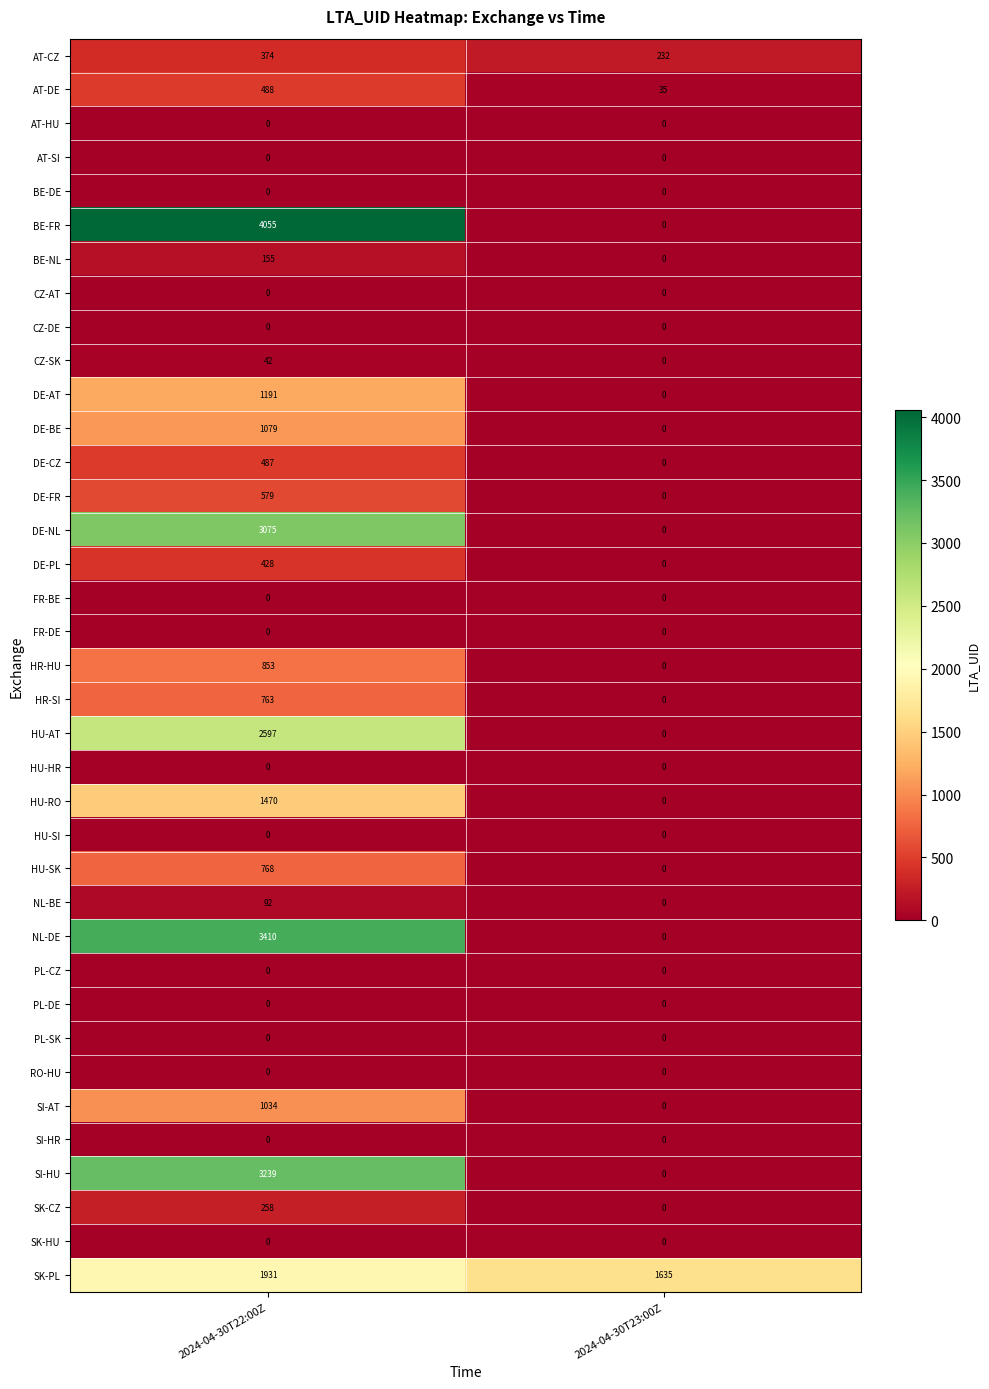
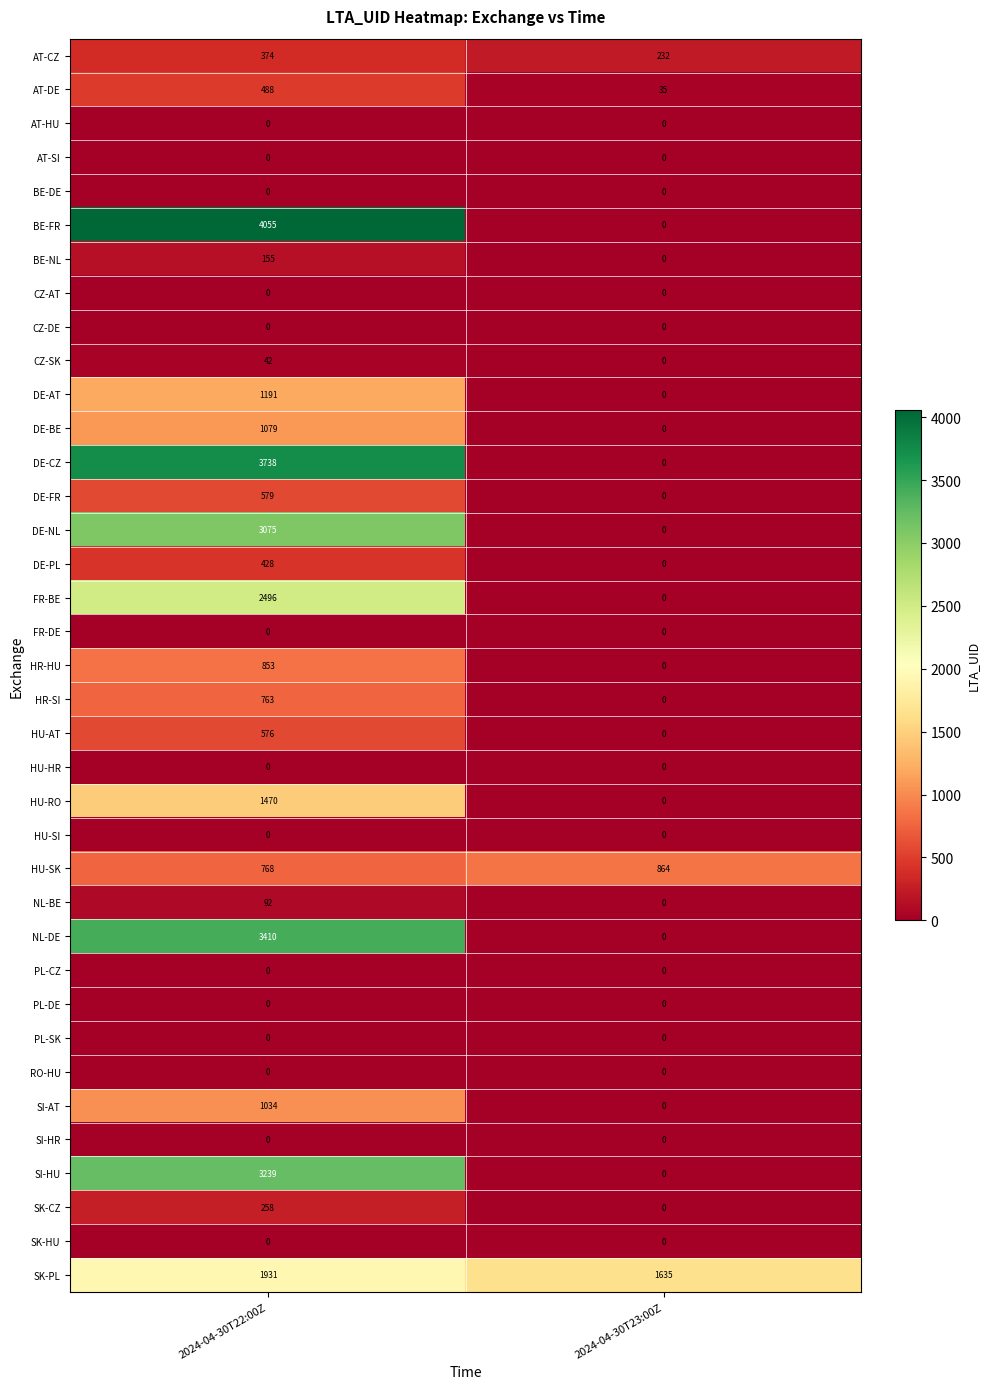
  {
    "AT-CZ": {
      "2024-04-30T22:00Z": 374,
      "2024-04-30T23:00Z": 232
    },
    "AT-DE": {
      "2024-04-30T22:00Z": 488,
      "2024-04-30T23:00Z": 35
    },
    "AT-HU": {
      "2024-04-30T22:00Z": 0,
      "2024-04-30T23:00Z": 0
    },
    "AT-SI": {
      "2024-04-30T22:00Z": 0,
      "2024-04-30T23:00Z": 0
    },
    "BE-DE": {
      "2024-04-30T22:00Z": 0,
      "2024-04-30T23:00Z": 0
    },
    "BE-FR": {
      "2024-04-30T22:00Z": 4055,
      "2024-04-30T23:00Z": 0
    },
    "BE-NL": {
      "2024-04-30T22:00Z": 155,
      "2024-04-30T23:00Z": 0
    },
    "CZ-AT": {
      "2024-04-30T22:00Z": 0,
      "2024-04-30T23:00Z": 0
    },
    "CZ-DE": {
      "2024-04-30T22:00Z": 0,
      "2024-04-30T23:00Z": 0
    },
    "CZ-SK": {
      "2024-04-30T22:00Z": 42,
      "2024-04-30T23:00Z": 0
    },
    "DE-AT": {
      "2024-04-30T22:00Z": 1191,
      "2024-04-30T23:00Z": 0
    },
    "DE-BE": {
      "2024-04-30T22:00Z": 1079,
      "2024-04-30T23:00Z": 0
    },
    "DE-CZ": {
-     "2024-04-30T22:00Z": 487,
+     "2024-04-30T22:00Z": 3738,
      "2024-04-30T23:00Z": 0
    },
    "DE-FR": {
      "2024-04-30T22:00Z": 579,
      "2024-04-30T23:00Z": 0
    },
    "DE-NL": {
      "2024-04-30T22:00Z": 3075,
      "2024-04-30T23:00Z": 0
    },
    "DE-PL": {
      "2024-04-30T22:00Z": 428,
      "2024-04-30T23:00Z": 0
    },
    "FR-BE": {
-     "2024-04-30T22:00Z": 0,
+     "2024-04-30T22:00Z": 2496,
      "2024-04-30T23:00Z": 0
    },
    "FR-DE": {
      "2024-04-30T22:00Z": 0,
      "2024-04-30T23:00Z": 0
    },
    "HR-HU": {
      "2024-04-30T22:00Z": 853,
      "2024-04-30T23:00Z": 0
    },
    "HR-SI": {
      "2024-04-30T22:00Z": 763,
      "2024-04-30T23:00Z": 0
    },
    "HU-AT": {
-     "2024-04-30T22:00Z": 2597,
+     "2024-04-30T22:00Z": 576,
      "2024-04-30T23:00Z": 0
    },
    "HU-HR": {
      "2024-04-30T22:00Z": 0,
      "2024-04-30T23:00Z": 0
    },
    "HU-RO": {
      "2024-04-30T22:00Z": 1470,
      "2024-04-30T23:00Z": 0
    },
    "HU-SI": {
      "2024-04-30T22:00Z": 0,
      "2024-04-30T23:00Z": 0
    },
    "HU-SK": {
      "2024-04-30T22:00Z": 768,
-     "2024-04-30T23:00Z": 0
+     "2024-04-30T23:00Z": 864
    },
    "NL-BE": {
      "2024-04-30T22:00Z": 92,
      "2024-04-30T23:00Z": 0
    },
    "NL-DE": {
      "2024-04-30T22:00Z": 3410,
      "2024-04-30T23:00Z": 0
    },
    "PL-CZ": {
      "2024-04-30T22:00Z": 0,
      "2024-04-30T23:00Z": 0
    },
    "PL-DE": {
      "2024-04-30T22:00Z": 0,
      "2024-04-30T23:00Z": 0
    },
    "PL-SK": {
      "2024-04-30T22:00Z": 0,
      "2024-04-30T23:00Z": 0
    },
    "RO-HU": {
      "2024-04-30T22:00Z": 0,
      "2024-04-30T23:00Z": 0
    },
    "SI-AT": {
      "2024-04-30T22:00Z": 1034,
      "2024-04-30T23:00Z": 0
    },
    "SI-HR": {
      "2024-04-30T22:00Z": 0,
      "2024-04-30T23:00Z": 0
    },
    "SI-HU": {
      "2024-04-30T22:00Z": 3239,
      "2024-04-30T23:00Z": 0
    },
    "SK-CZ": {
      "2024-04-30T22:00Z": 258,
      "2024-04-30T23:00Z": 0
    },
    "SK-HU": {
      "2024-04-30T22:00Z": 0,
      "2024-04-30T23:00Z": 0
    },
    "SK-PL": {
      "2024-04-30T22:00Z": 1931,
      "2024-04-30T23:00Z": 1635
    }
  }
